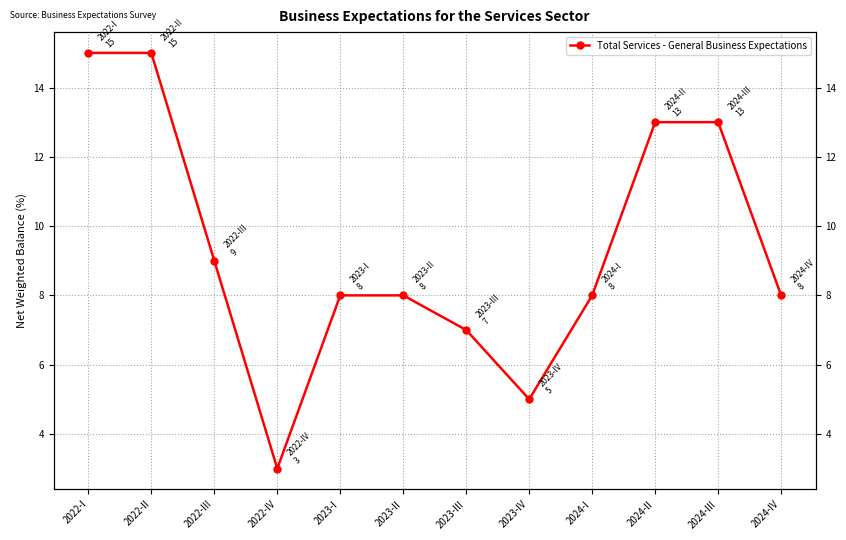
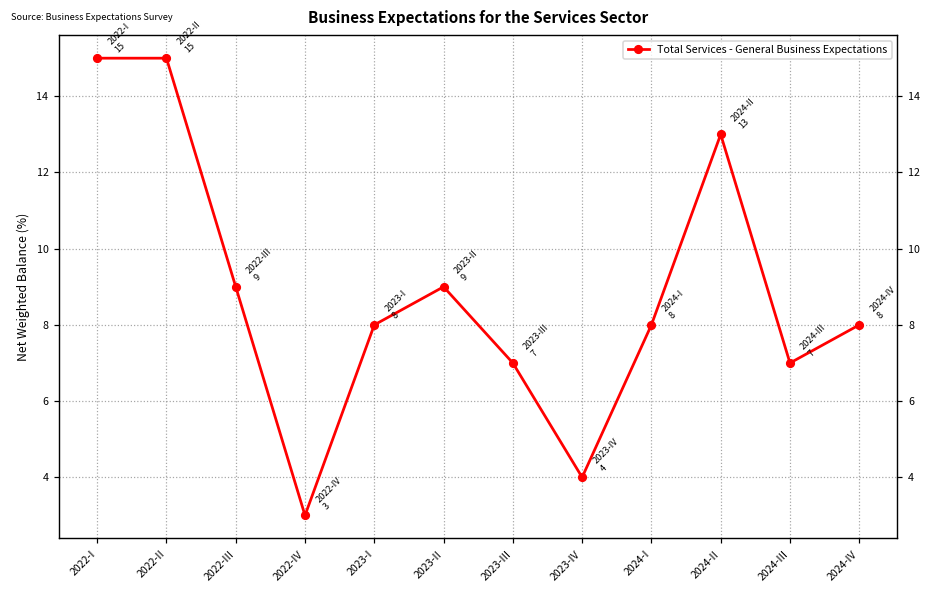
  {
    "2022-I": 15,
    "2022-II": 15,
    "2022-III": 9,
    "2022-IV": 3,
    "2023-I": 8,
-   "2023-II": 8,
+   "2023-II": 9,
    "2023-III": 7,
-   "2023-IV": 5,
+   "2023-IV": 4,
    "2024-I": 8,
    "2024-II": 13,
-   "2024-III": 13,
+   "2024-III": 7,
    "2024-IV": 8
  }
